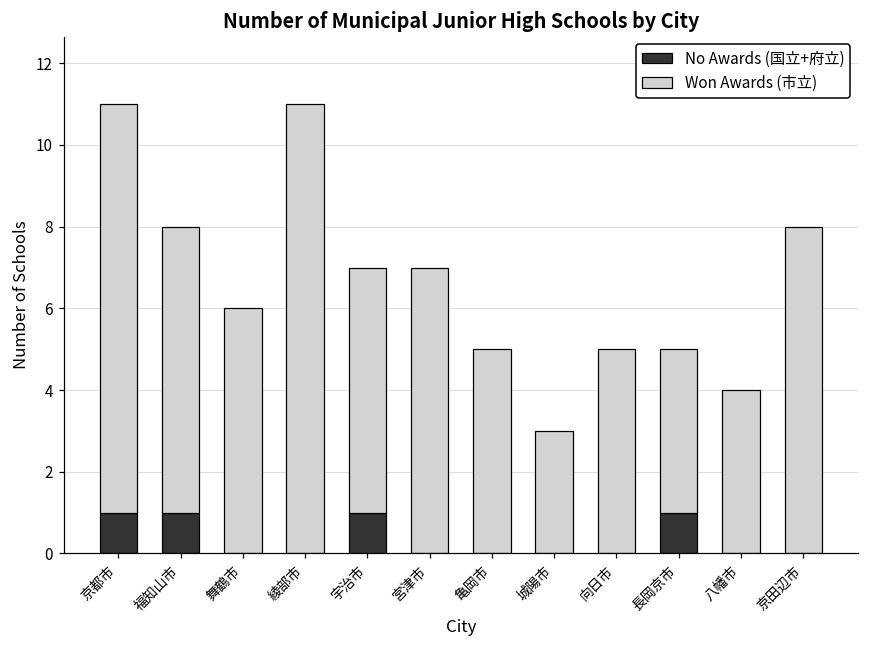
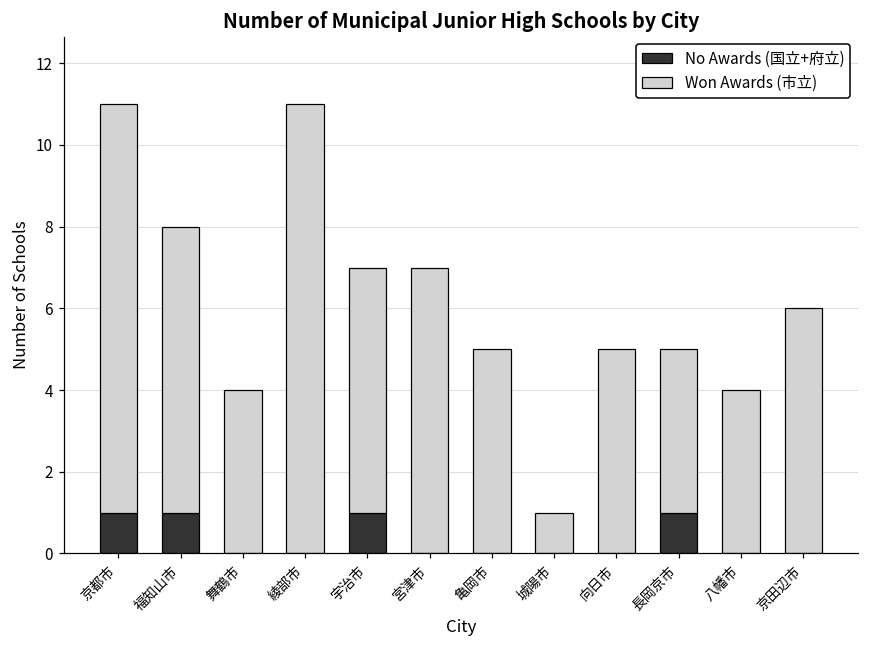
  {
    "No Awards (国立+府立)": {
      "京都市": 1,
      "福知山市": 1,
      "舞鶴市": 0,
      "綾部市": 0,
      "宇治市": 1,
      "宮津市": 0,
      "亀岡市": 0,
      "城陽市": 0,
      "向日市": 0,
      "長岡京市": 1,
      "八幡市": 0,
      "京田辺市": 0
    },
    "Won Awards (市立)": {
-     "舞鶴市": 6,
-     "城陽市": 3,
-     "京田辺市": 8
+     "舞鶴市": 4,
+     "城陽市": 1,
+     "京田辺市": 6
    }
  }
